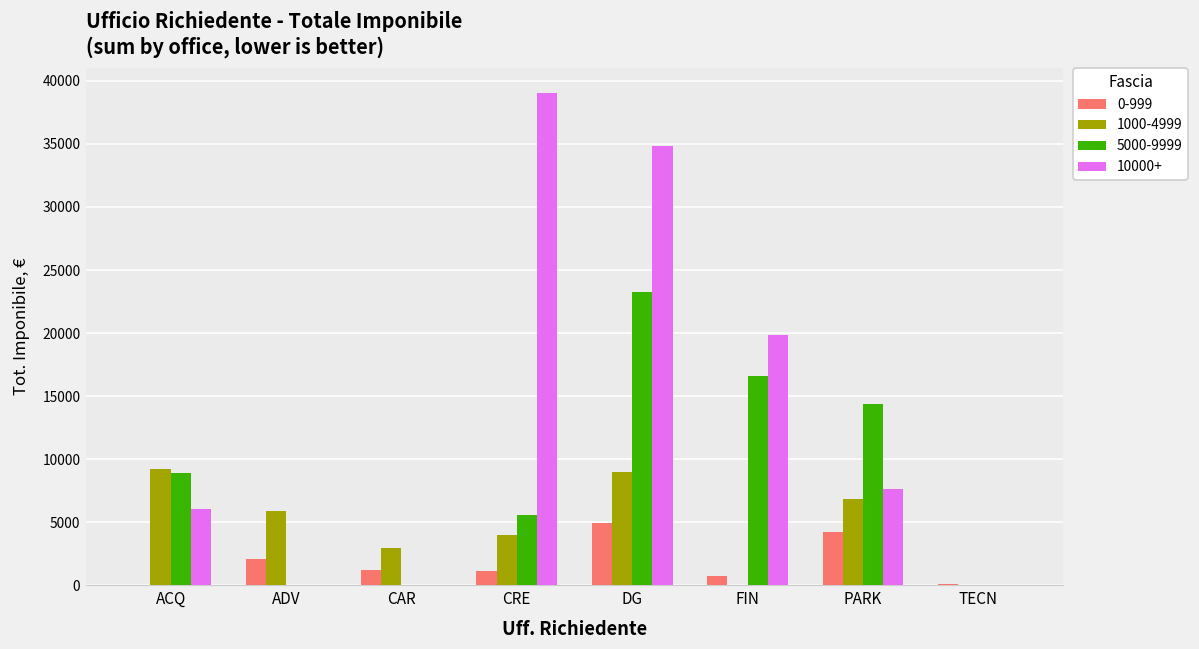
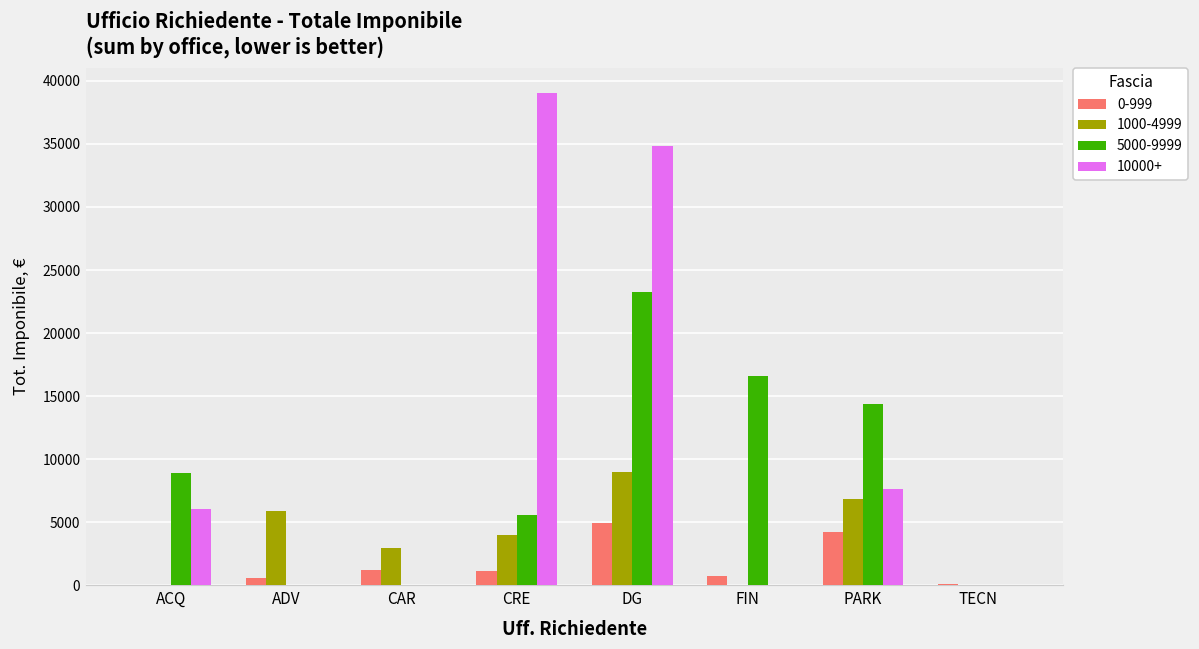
  {
    "0-999": {
      "ACQ": 0,
-     "ADV": 2100,
+     "ADV": 500,
      "CAR": 1200,
      "CRE": 1100,
      "DG": 4900,
      "FIN": 700,
      "PARK": 4300
    },
    "1000-4999": {
-     "ACQ": 9300,
+     "ACQ": 0,
      "ADV": 5900,
      "CAR": 2900,
      "CRE": 4000,
      "DG": 9000,
      "FIN": 0,
      "PARK": 6900,
      "TECN": 0
    },
    "5000-9999": {
      "ACQ": 8900,
      "ADV": 0,
      "CAR": 0,
      "CRE": 5600,
      "DG": 23200,
      "FIN": 16600,
      "PARK": 14400,
      "TECN": 0
    },
    "10000+": {
      "ACQ": 6000,
      "ADV": 0,
      "CAR": 0,
      "CRE": 39100,
      "DG": 34900,
-     "FIN": 19800,
+     "FIN": 0,
      "PARK": 7600,
      "TECN": 0
    }
  }
